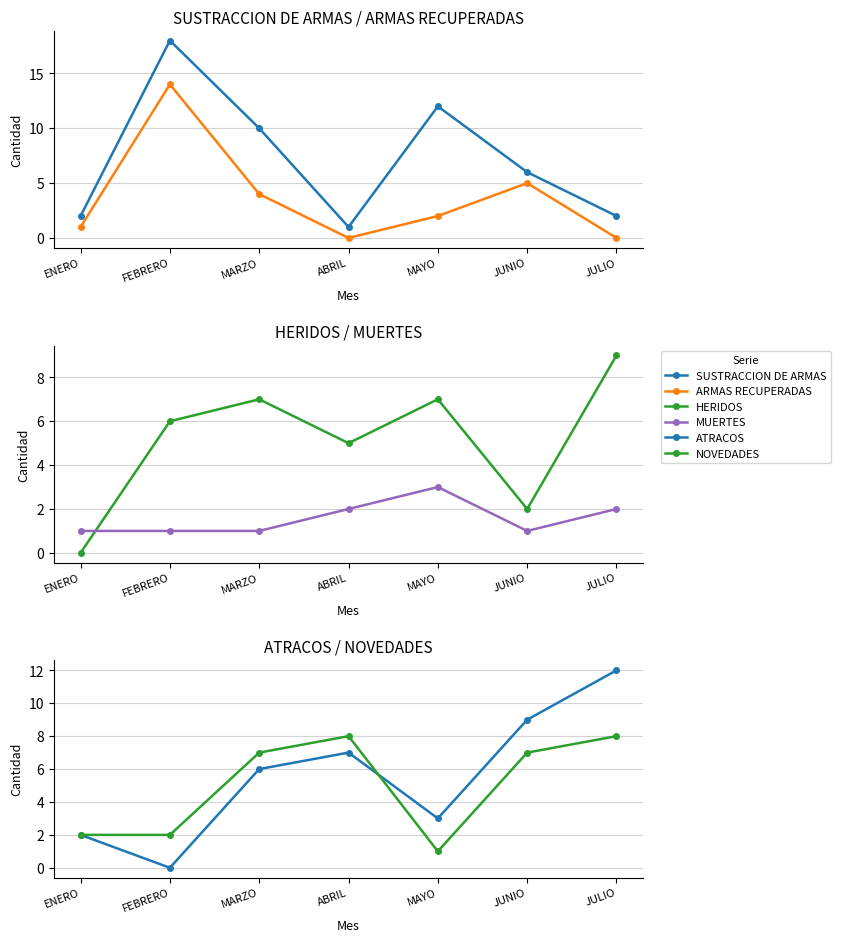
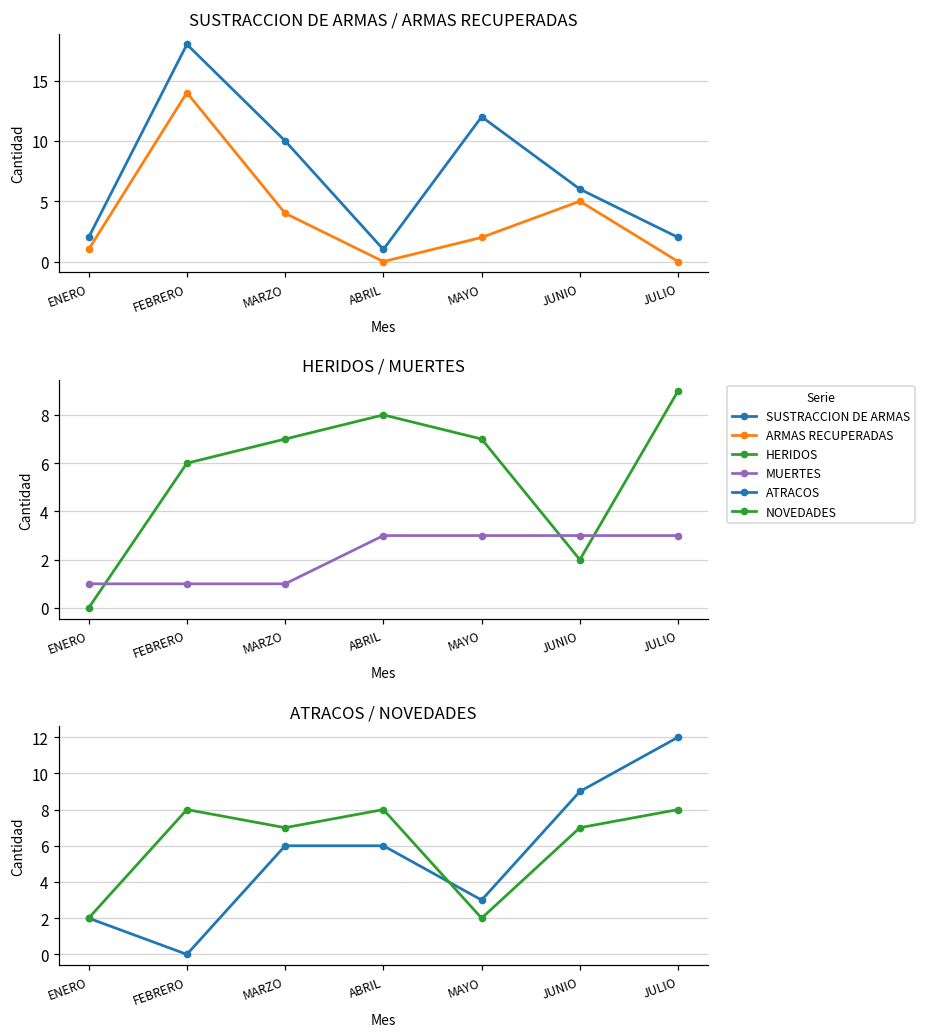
  {
    "SUSTRACCION DE ARMAS / ARMAS RECUPERADAS": {
      "SUSTRACCION DE ARMAS": {
        "ENERO": 2.0,
        "FEBRERO": 18.0,
        "MARZO": 10.0,
        "ABRIL": 1.0,
        "MAYO": 12.0,
        "JUNIO": 6.0,
        "JULIO": 2.0
      },
      "ARMAS RECUPERADAS": {
        "ENERO": 1.0,
        "FEBRERO": 14.0,
        "MARZO": 4.0,
        "ABRIL": 0.0,
        "MAYO": 2.0,
        "JUNIO": 5.0,
        "JULIO": 0.0
      }
    },
    "HERIDOS / MUERTES": {
      "HERIDOS": {
        "ENERO": 0,
        "FEBRERO": 6,
        "MARZO": 7,
-       "ABRIL": 5,
+       "ABRIL": 8,
        "MAYO": 7,
        "JUNIO": 2,
        "JULIO": 9
      },
      "MUERTES": {
        "ENERO": 1,
        "FEBRERO": 1,
        "MARZO": 1,
-       "ABRIL": 2,
+       "ABRIL": 3,
        "MAYO": 3,
-       "JUNIO": 1,
-       "JULIO": 2
+       "JUNIO": 3,
+       "JULIO": 3
      }
    },
    "ATRACOS / NOVEDADES": {
      "ATRACOS": {
        "FEBRERO": 0,
        "MARZO": 6,
-       "ABRIL": 7,
+       "ABRIL": 6,
        "MAYO": 3,
        "JUNIO": 9,
        "JULIO": 12
      },
      "NOVEDADES": {
-       "FEBRERO": 2,
+       "FEBRERO": 8,
        "MARZO": 7,
        "ABRIL": 8,
-       "MAYO": 1,
+       "MAYO": 2,
        "JUNIO": 7,
        "JULIO": 8
      }
    }
  }
